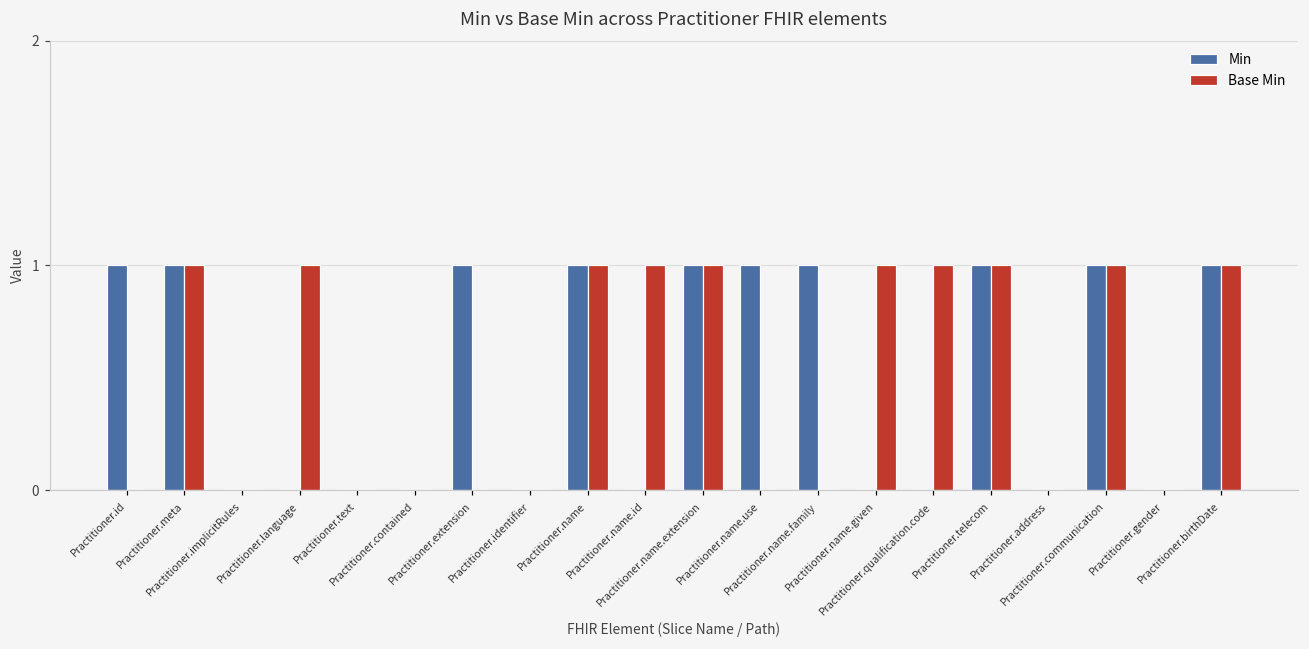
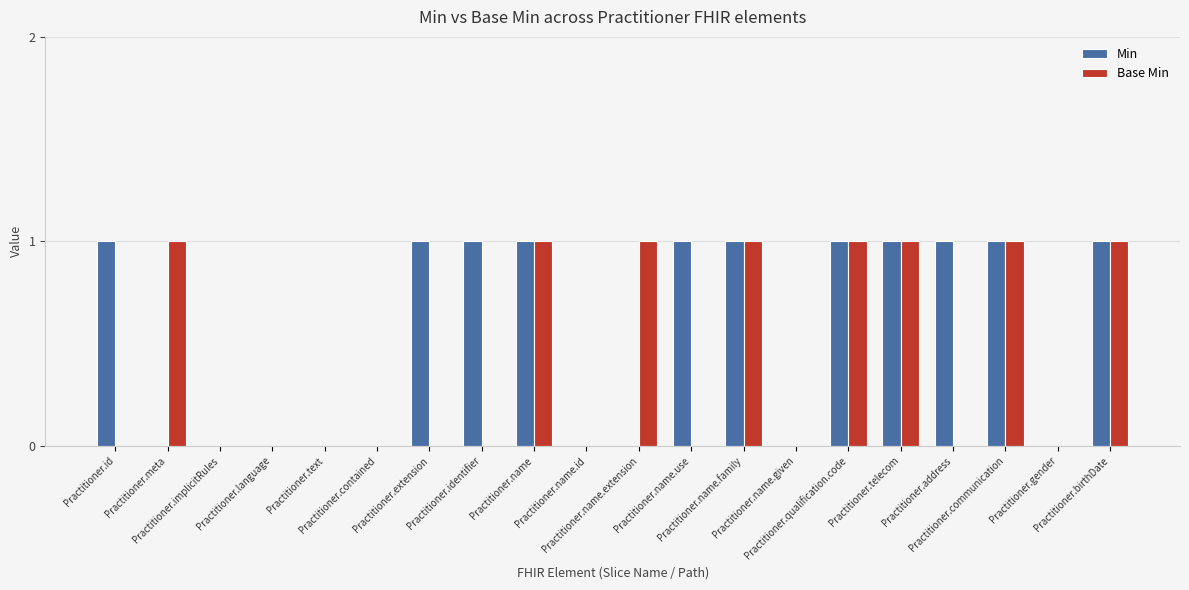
  {
    "Min": {
      "Practitioner.id": 1,
-     "Practitioner.meta": 1,
+     "Practitioner.meta": 0,
      "Practitioner.implicitRules": 0,
      "Practitioner.language": 0,
      "Practitioner.text": 0,
      "Practitioner.contained": 0,
      "Practitioner.extension": 1,
-     "Practitioner.identifier": 0,
+     "Practitioner.identifier": 1,
      "Practitioner.name": 1,
      "Practitioner.name.id": 0,
-     "Practitioner.name.extension": 1,
+     "Practitioner.name.extension": 0,
      "Practitioner.name.use": 1,
      "Practitioner.name.family": 1,
      "Practitioner.name.given": 0,
-     "Practitioner.qualification.code": 0,
+     "Practitioner.qualification.code": 1,
      "Practitioner.telecom": 1,
-     "Practitioner.address": 0,
+     "Practitioner.address": 1,
      "Practitioner.communication": 1,
      "Practitioner.gender": 0,
      "Practitioner.birthDate": 1
    },
    "Base Min": {
      "Practitioner.id": 0,
      "Practitioner.meta": 1,
      "Practitioner.implicitRules": 0,
-     "Practitioner.language": 1,
+     "Practitioner.language": 0,
      "Practitioner.text": 0,
      "Practitioner.contained": 0,
      "Practitioner.extension": 0,
      "Practitioner.identifier": 0,
      "Practitioner.name": 1,
-     "Practitioner.name.id": 1,
+     "Practitioner.name.id": 0,
      "Practitioner.name.extension": 1,
      "Practitioner.name.use": 0,
-     "Practitioner.name.family": 0,
-     "Practitioner.name.given": 1,
+     "Practitioner.name.family": 1,
+     "Practitioner.name.given": 0,
      "Practitioner.qualification.code": 1,
      "Practitioner.telecom": 1,
      "Practitioner.address": 0,
      "Practitioner.communication": 1,
      "Practitioner.gender": 0,
      "Practitioner.birthDate": 1
    }
  }
